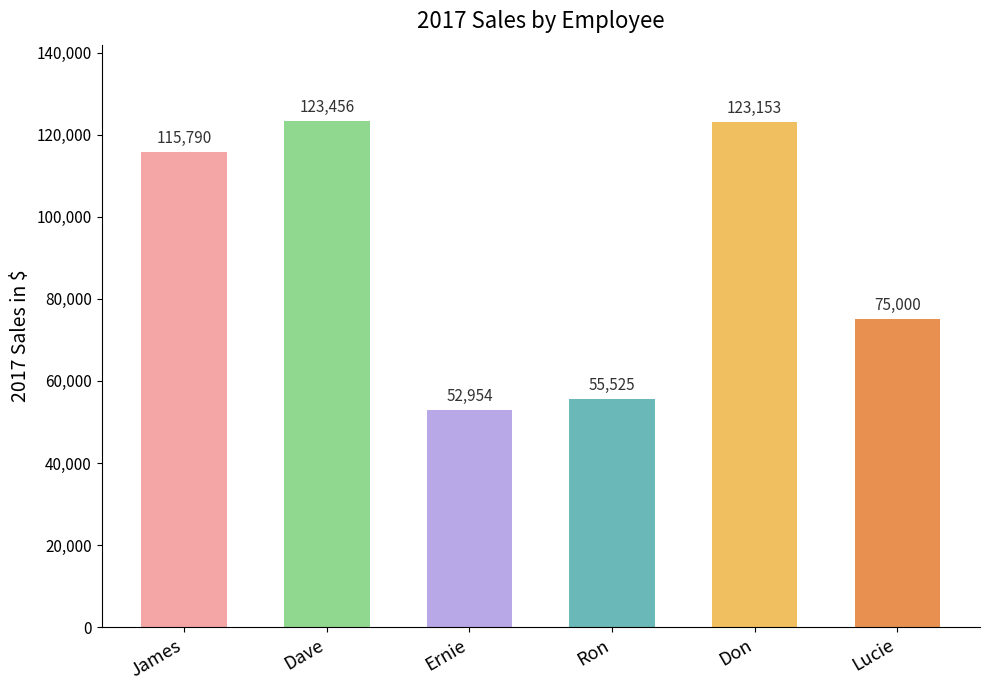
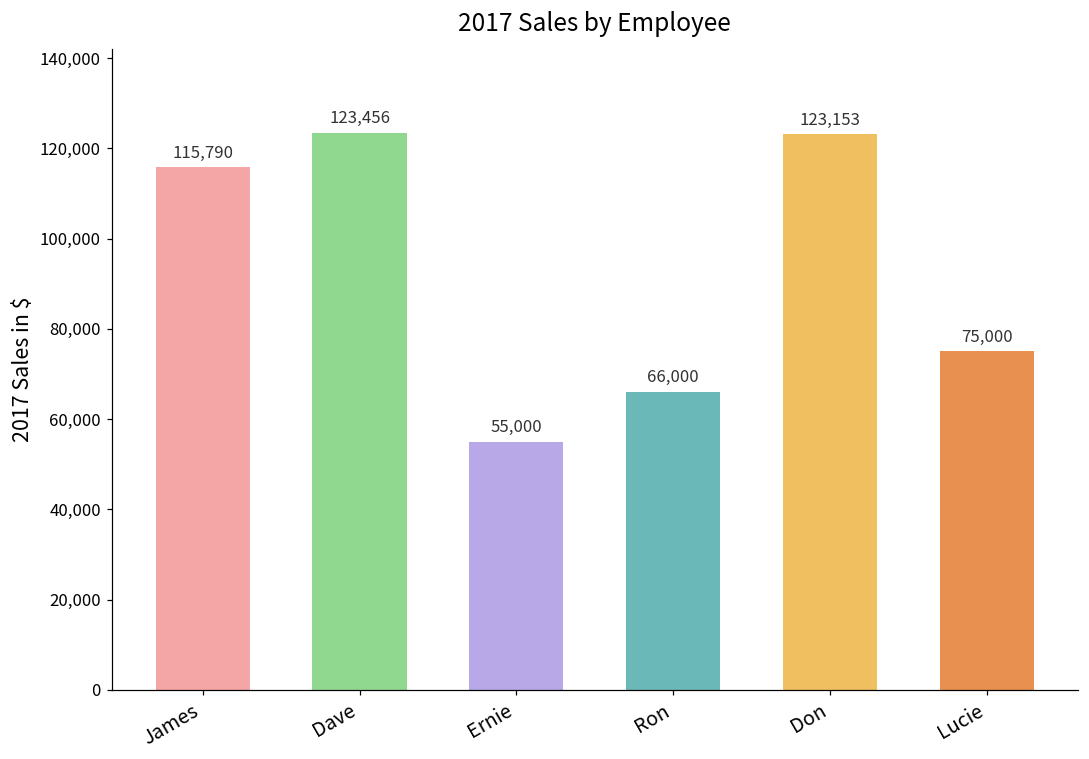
  {
    "James": "115,790",
    "Dave": "123,456",
-   "Ernie": "52,954",
-   "Ron": "55,525",
+   "Ernie": "55,000",
+   "Ron": "66,000",
    "Don": "123,153",
    "Lucie": "75,000"
  }
